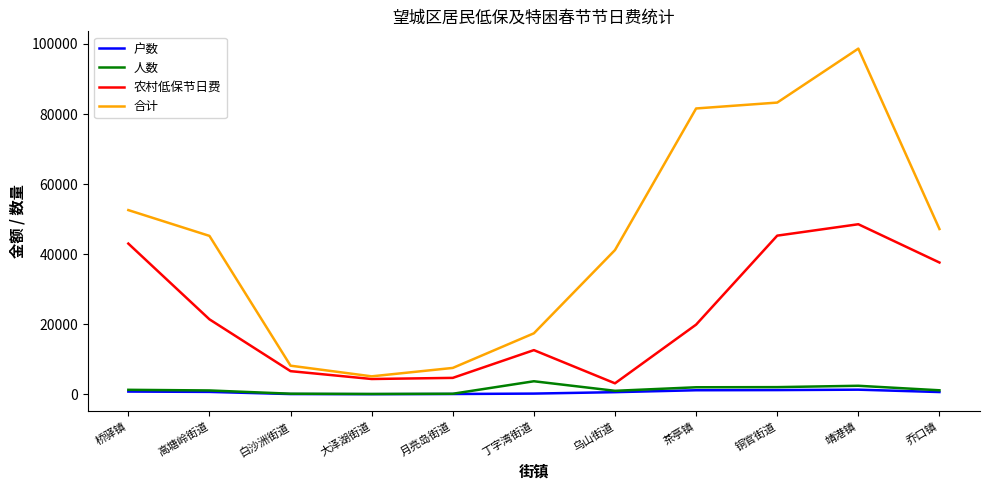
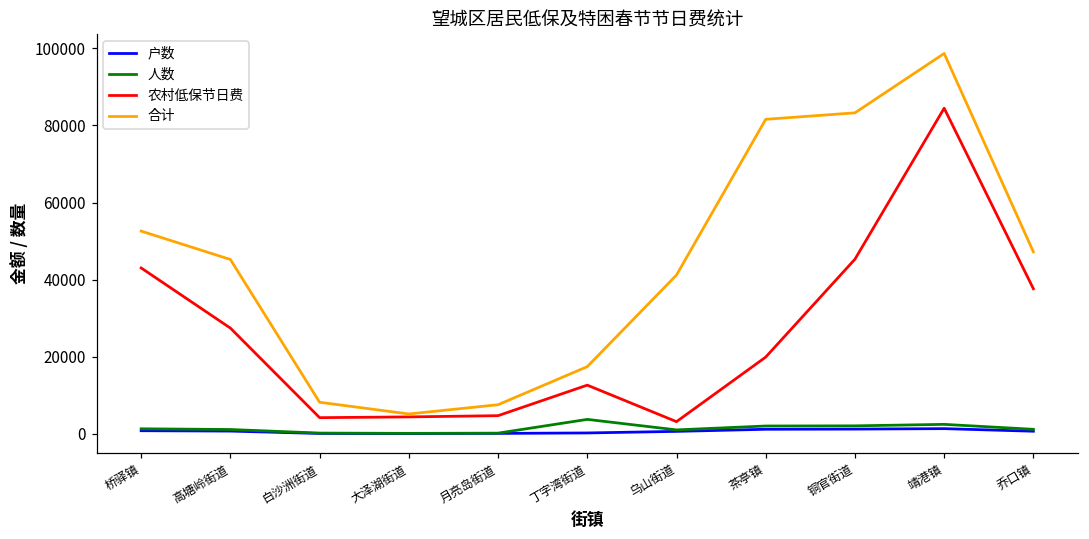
  {
    "户数": {
      "丁字湾街道": 0,
      "茶亭镇": 1000,
      "铜官街道": 1000,
      "靖港镇": 1000
    },
    "人数": {
      "丁字湾街道": 4000,
      "茶亭镇": 2000,
      "铜官街道": 2000,
      "靖港镇": 2000
    },
    "农村低保节日费": {
      "桥驿镇": 43000,
-     "高塘岭街道": 21000,
-     "白沙洲街道": 7000,
+     "高塘岭街道": 27000,
+     "白沙洲街道": 4000,
      "大泽湖街道": 4000,
      "月亮岛街道": 5000,
      "丁字湾街道": 13000,
      "乌山街道": 3000,
      "茶亭镇": 20000,
      "铜官街道": 45000,
-     "靖港镇": 49000,
+     "靖港镇": 84000,
      "乔口镇": 38000
    },
    "合计": {
      "桥驿镇": 53000,
      "高塘岭街道": 45000,
      "白沙洲街道": 8000,
      "大泽湖街道": 5000,
      "月亮岛街道": 8000,
      "丁字湾街道": 17000,
      "乌山街道": 41000,
      "茶亭镇": 82000,
      "铜官街道": 83000,
      "靖港镇": 99000,
      "乔口镇": 47000
    }
  }
